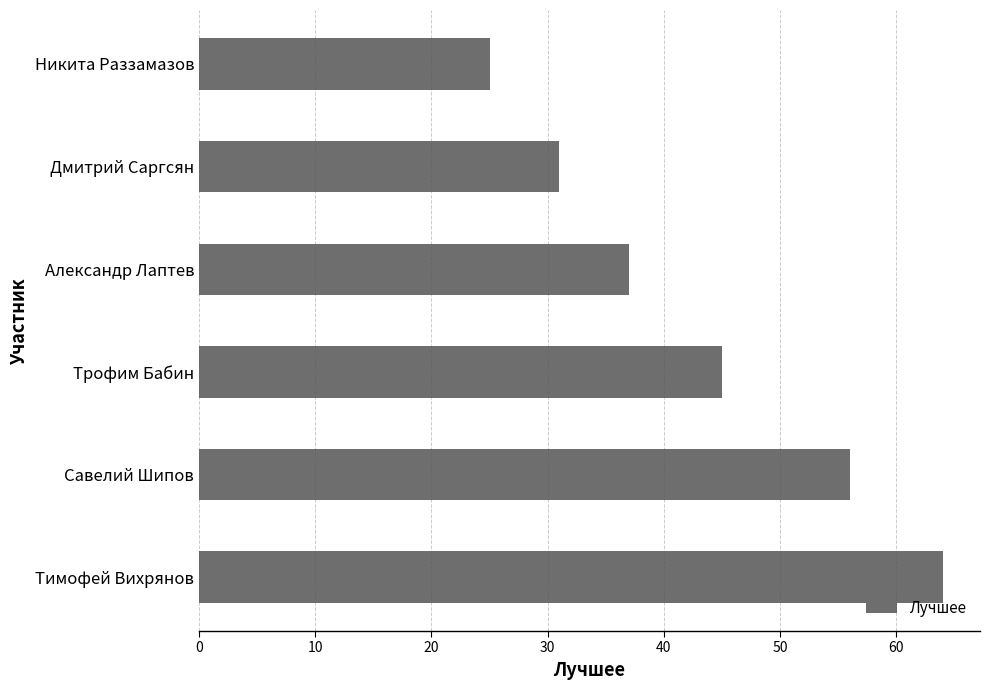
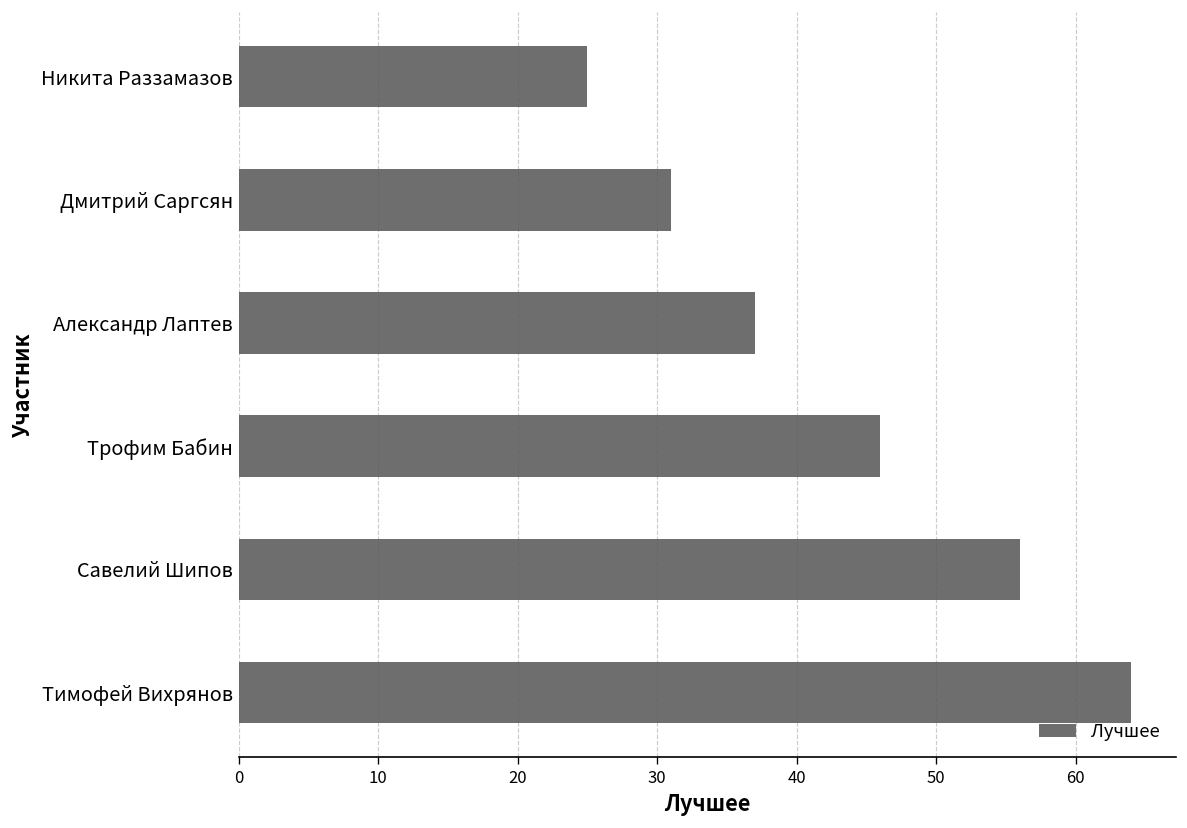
  {
    "Никита Раззамазов": 25,
    "Дмитрий Саргсян": 31,
    "Александр Лаптев": 37,
-   "Трофим Бабин": 45,
+   "Трофим Бабин": 46,
    "Савелий Шипов": 56,
    "Тимофей Вихрянов": 64
  }
